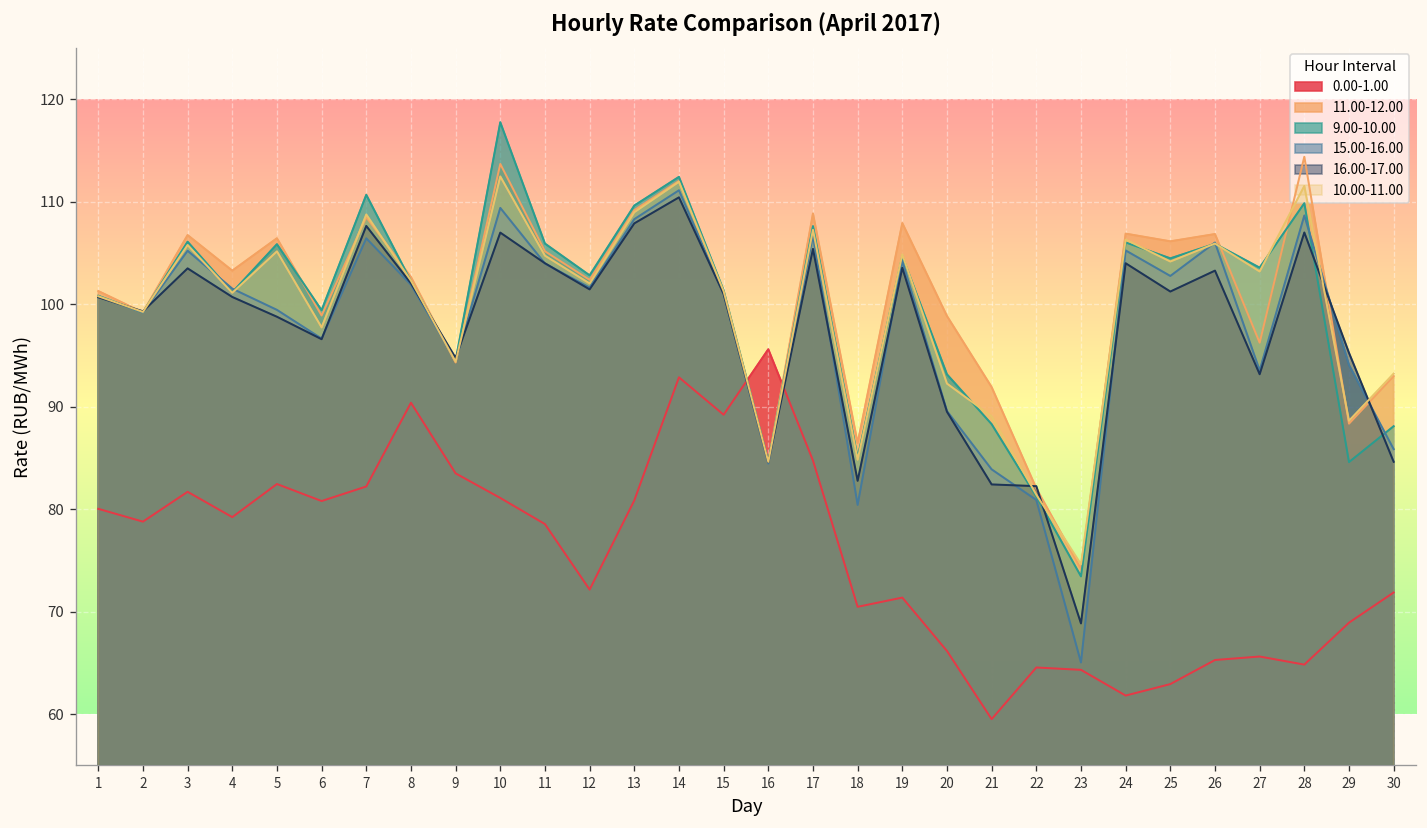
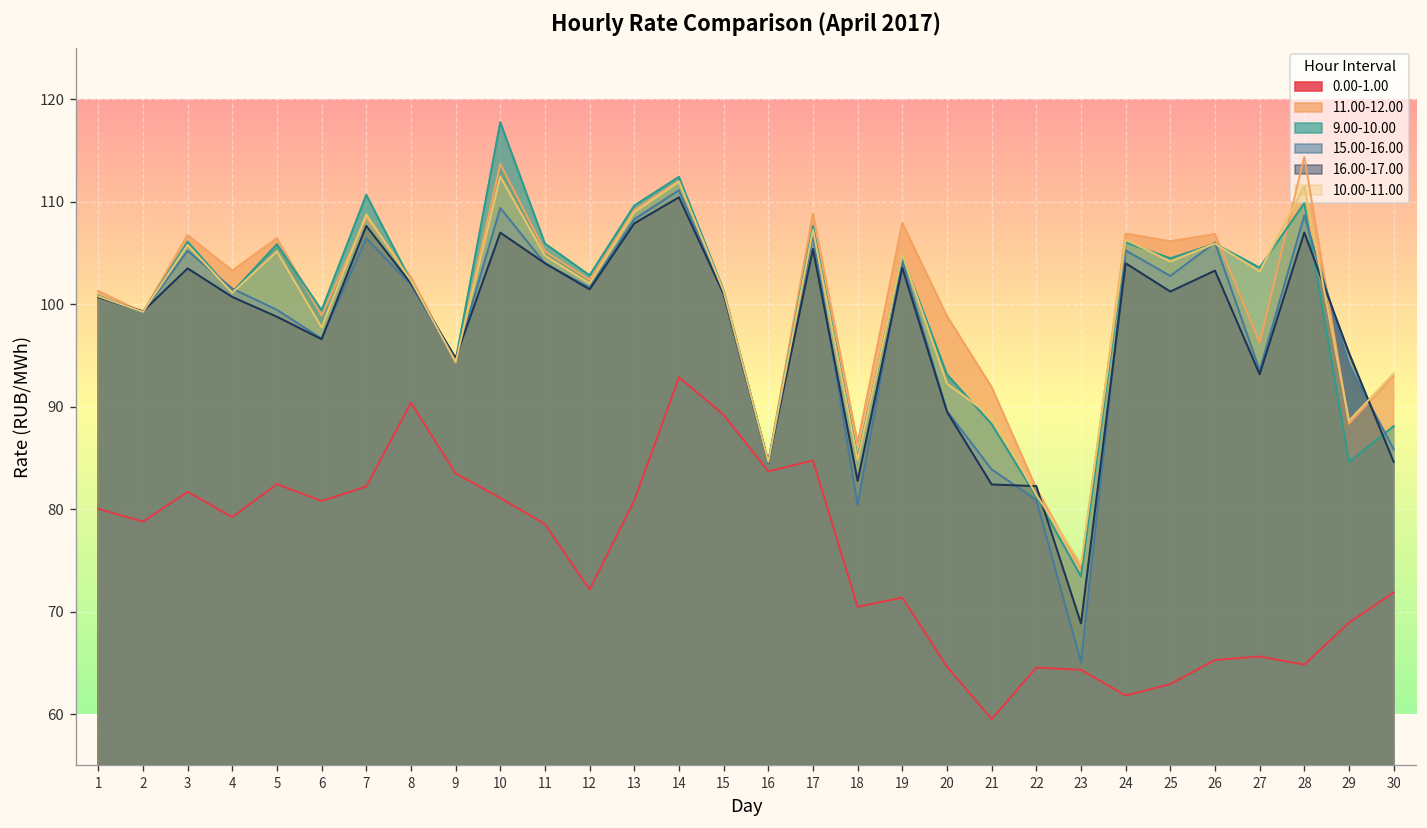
  {
    "0.00-1.00": {
      "1": 80,
      "2": 79,
      "3": 82,
      "4": 79,
      "5": 82,
      "6": 81,
      "7": 82,
      "8": 90,
      "9": 83,
      "10": 81,
      "11": 79,
      "12": 72,
      "13": 81,
      "14": 93,
      "15": 89,
-     "16": 96,
+     "16": 84,
      "17": 85,
      "18": 70,
      "19": 71,
-     "20": 66,
+     "20": 65,
      "21": 60,
      "22": 65,
      "23": 64,
      "24": 62,
      "25": 63,
      "26": 65,
      "27": 66,
      "28": 65,
      "29": 69,
      "30": 72
    }
  }
